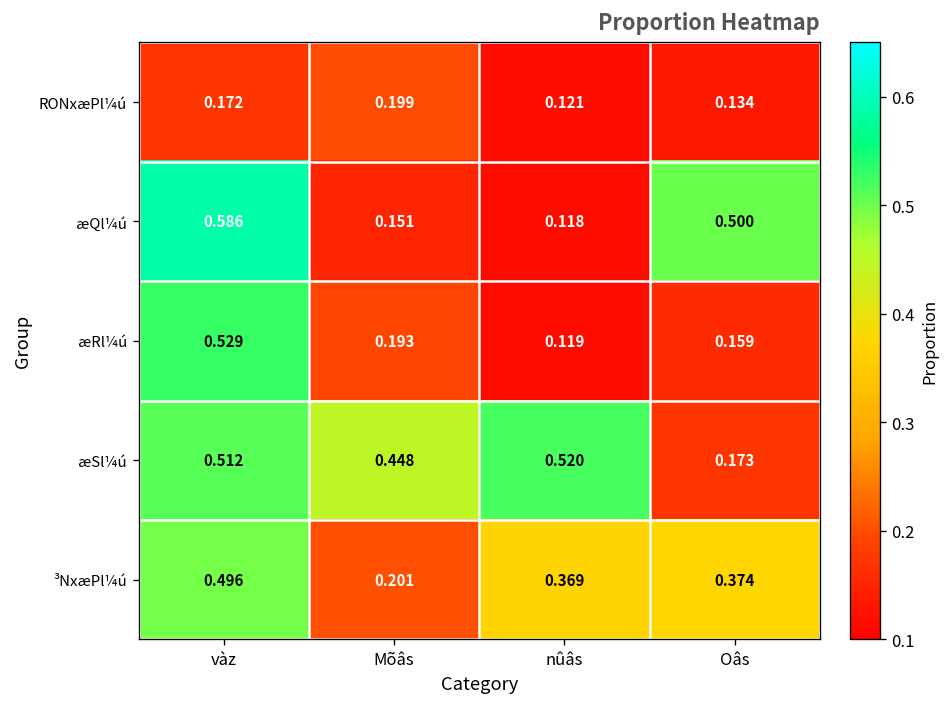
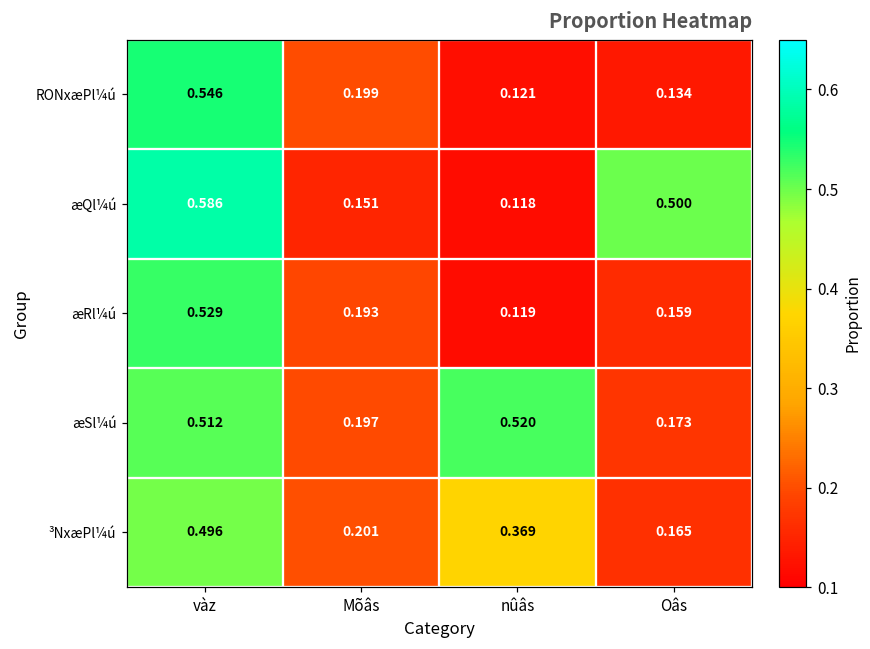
  {
    "RONxæPl¼ú": {
-     "vàz": 0.172,
+     "vàz": 0.546,
      "Mõâs": 0.199,
      "nûâs": 0.121,
      "Oâs": 0.134
    },
    "æQl¼ú": {
      "vàz": 0.586,
      "Mõâs": 0.151,
      "nûâs": 0.118,
      "Oâs": 0.500
    },
    "æRl¼ú": {
      "vàz": 0.529,
      "Mõâs": 0.193,
      "nûâs": 0.119,
      "Oâs": 0.159
    },
    "æSl¼ú": {
      "vàz": 0.512,
-     "Mõâs": 0.448,
+     "Mõâs": 0.197,
      "nûâs": 0.520,
      "Oâs": 0.173
    },
    "³NxæPl¼ú": {
      "vàz": 0.496,
      "Mõâs": 0.201,
      "nûâs": 0.369,
-     "Oâs": 0.374
+     "Oâs": 0.165
    }
  }
